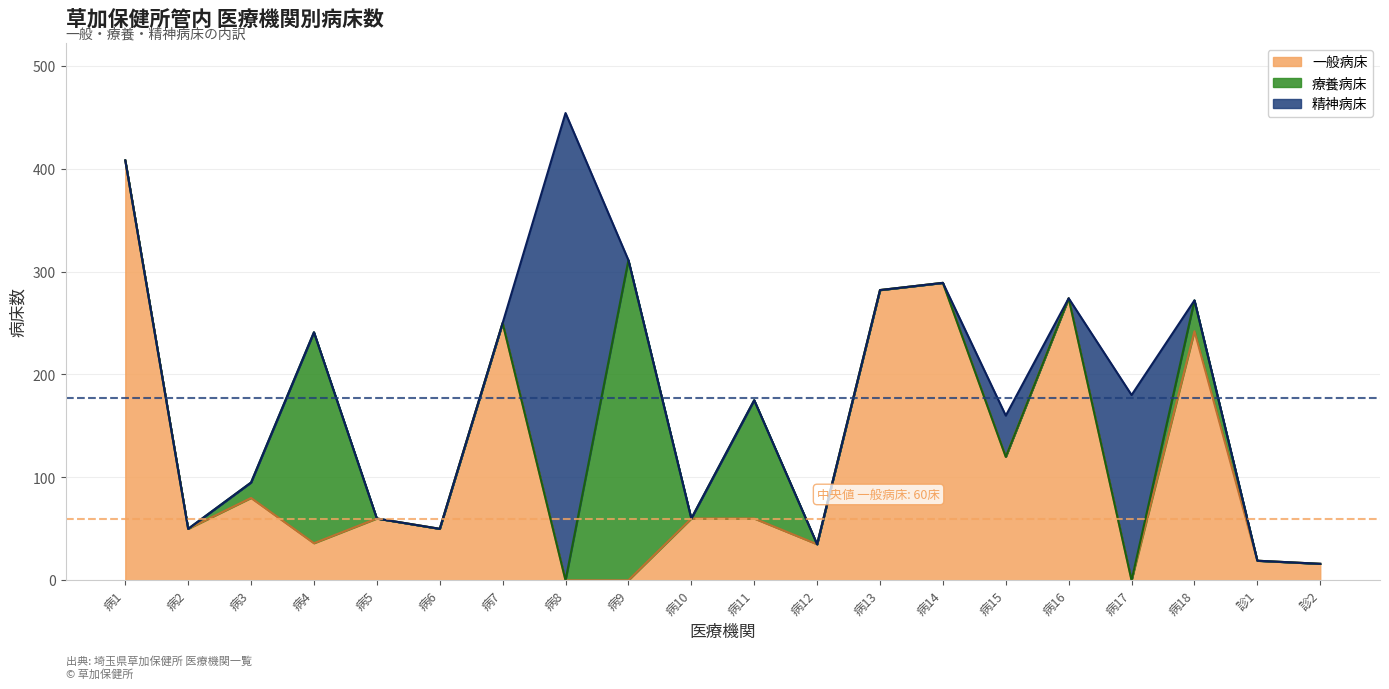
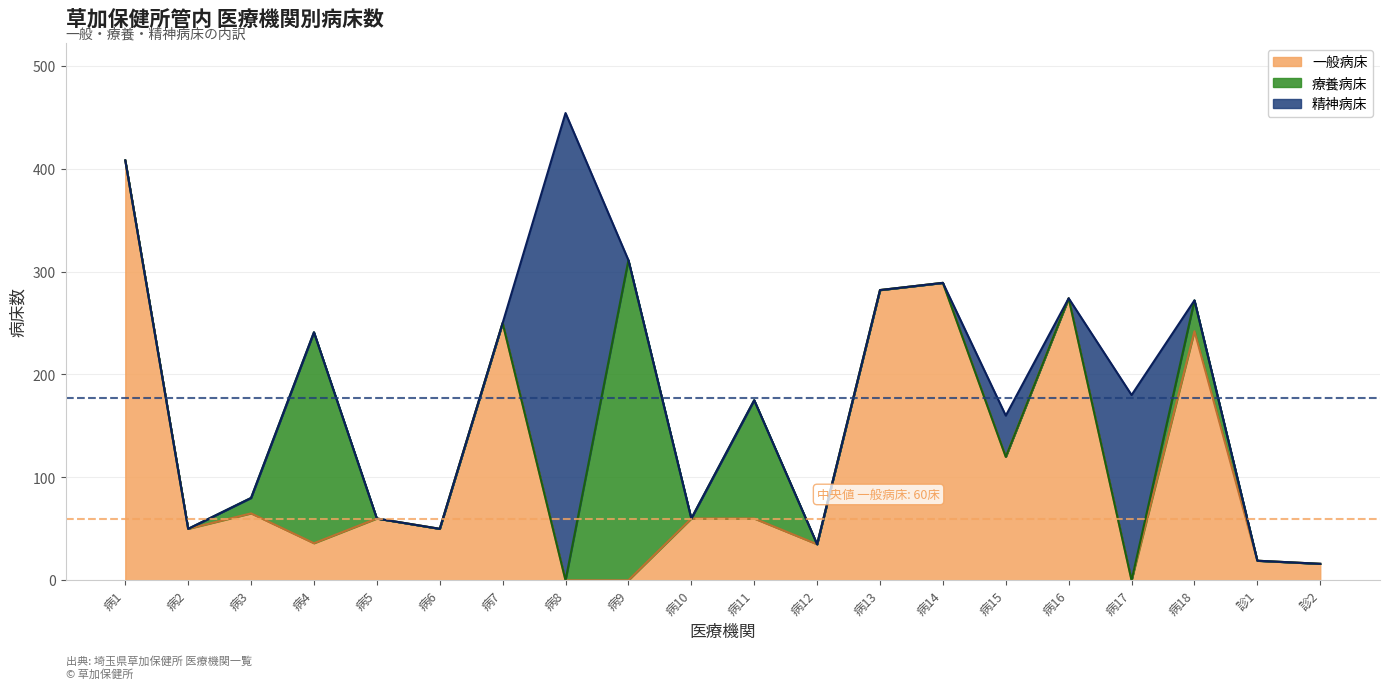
  {
    "一般病床": {
-     "病3": 80,
+     "病3": 65,
      "病4": 36,
      "病9": 0,
      "病11": 60,
      "病18": 242
    },
    "精神病床": {
      "病8": 454,
      "病15": 40,
      "病17": 180
    }
  }
